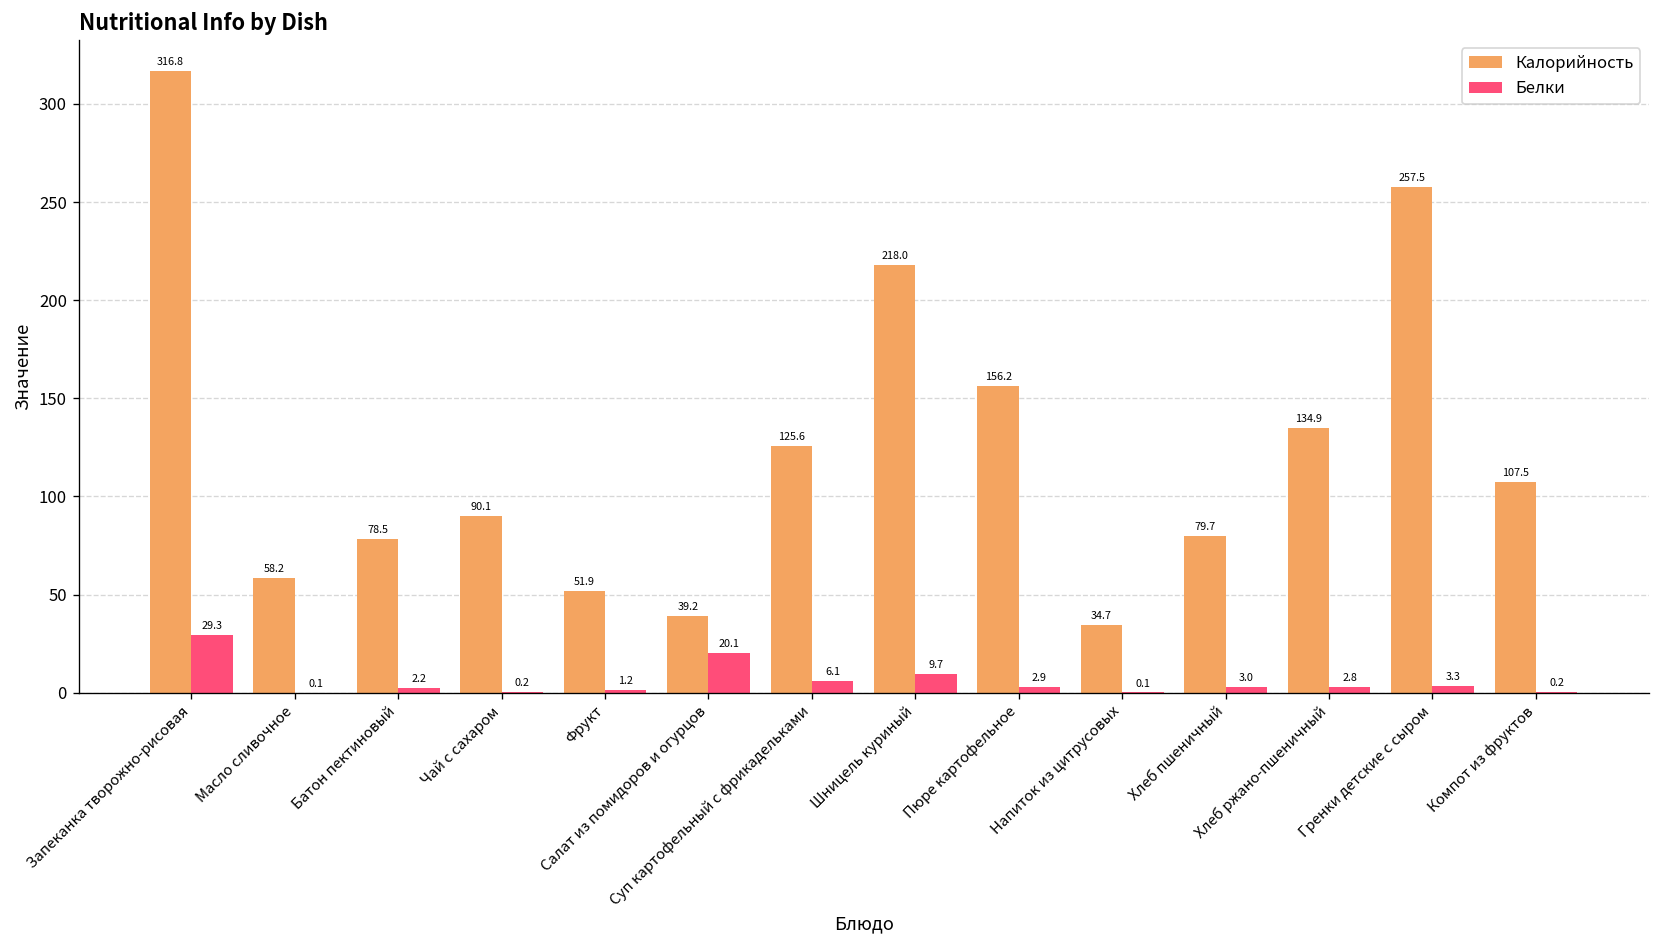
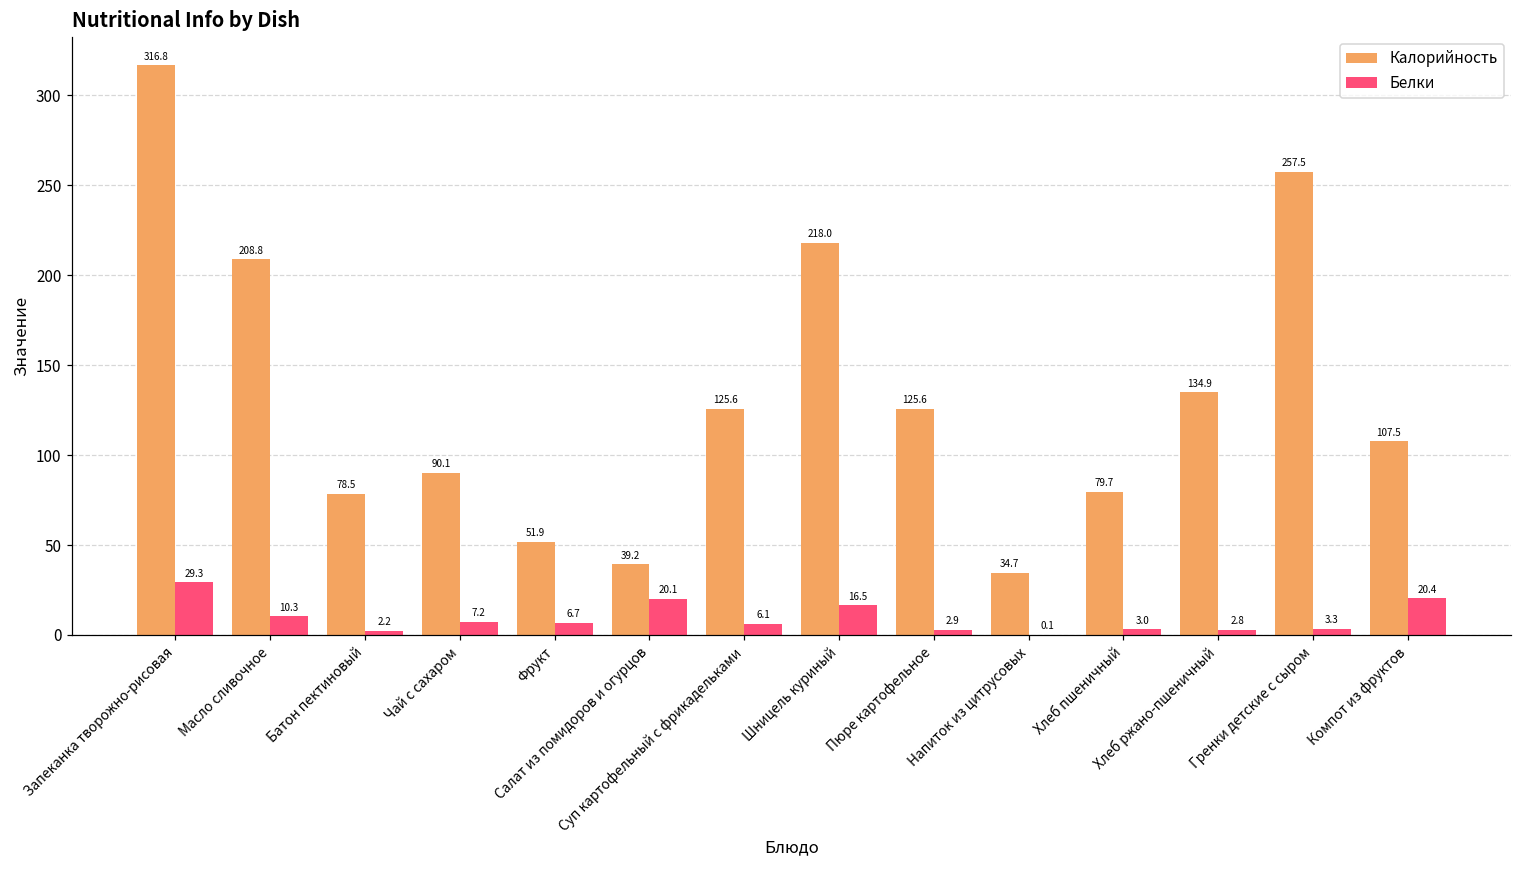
  {
    "Калорийность": {
      "Запеканка творожно-рисовая": 316.8,
-     "Масло сливочное": 58.2,
+     "Масло сливочное": 208.8,
      "Батон пектиновый": 78.5,
      "Чай с сахаром": 90.1,
      "Фрукт": 51.9,
      "Салат из помидоров и огурцов": 39.2,
      "Суп картофельный с фрикадельками": 125.6,
      "Шницель куриный": 218.0,
-     "Пюре картофельное": 156.2,
+     "Пюре картофельное": 125.6,
      "Напиток из цитрусовых": 34.7,
      "Хлеб пшеничный": 79.7,
      "Хлеб ржано-пшеничный": 134.9,
      "Гренки детские с сыром": 257.5,
      "Компот из фруктов": 107.5
    },
    "Белки": {
      "Запеканка творожно-рисовая": 29.3,
-     "Масло сливочное": 0.1,
+     "Масло сливочное": 10.3,
      "Батон пектиновый": 2.2,
-     "Чай с сахаром": 0.2,
-     "Фрукт": 1.2,
+     "Чай с сахаром": 7.2,
+     "Фрукт": 6.7,
      "Салат из помидоров и огурцов": 20.1,
      "Суп картофельный с фрикадельками": 6.1,
-     "Шницель куриный": 9.7,
+     "Шницель куриный": 16.5,
      "Пюре картофельное": 2.9,
      "Напиток из цитрусовых": 0.1,
      "Хлеб пшеничный": 3.0,
      "Хлеб ржано-пшеничный": 2.8,
      "Гренки детские с сыром": 3.3,
-     "Компот из фруктов": 0.2
+     "Компот из фруктов": 20.4
    }
  }
